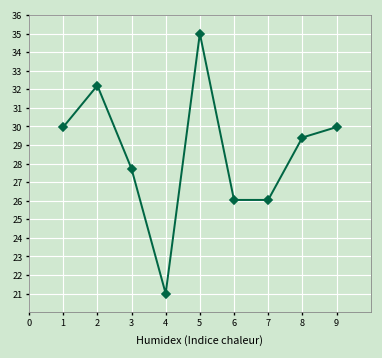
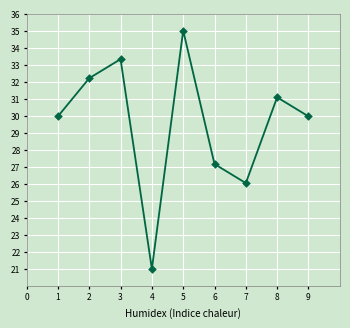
  {
    "1": 30.0,
    "2": 32.2,
-   "3": 27.7,
+   "3": 33.3,
    "4": 21.0,
    "5": 35.0,
-   "6": 26.0,
+   "6": 27.2,
    "7": 26.0,
-   "8": 29.4,
+   "8": 31.1,
    "9": 30.0
  }
